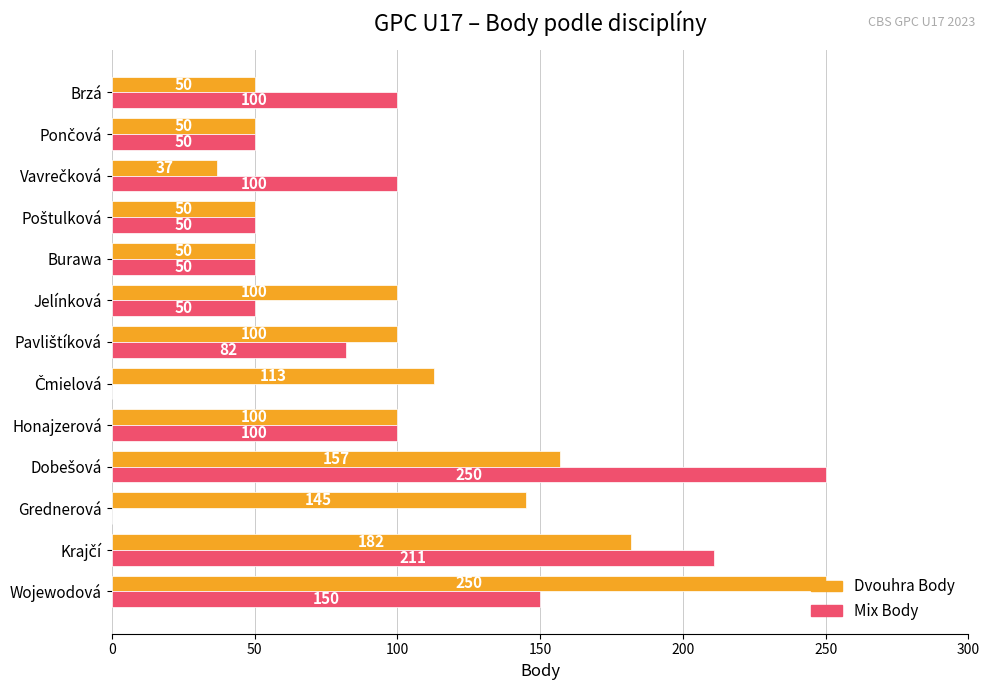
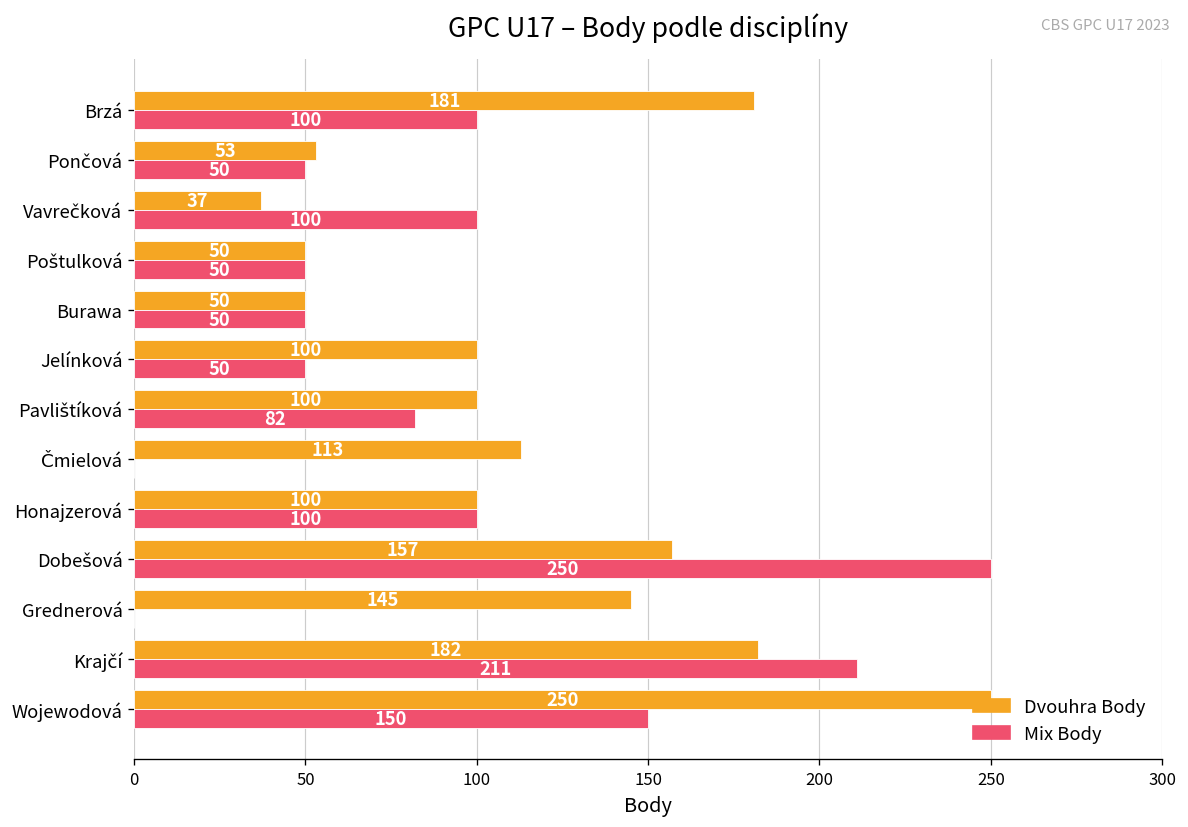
  {
    "Dvouhra Body": {
-     "Brzá": 50,
-     "Pončová": 50,
+     "Brzá": 181,
+     "Pončová": 53,
      "Vavrečková": 37,
      "Poštulková": 50,
      "Burawa": 50,
      "Jelínková": 100,
      "Pavlištíková": 100,
      "Čmielová": 113,
      "Honajzerová": 100,
      "Dobešová": 157,
      "Grednerová": 145,
      "Krajčí": 182,
      "Wojewodová": 250
    },
    "Mix Body": {
      "Brzá": 100,
      "Pončová": 50,
      "Vavrečková": 100,
      "Poštulková": 50,
      "Burawa": 50,
      "Jelínková": 50,
      "Pavlištíková": 82,
      "Honajzerová": 100,
      "Dobešová": 250,
      "Krajčí": 211,
      "Wojewodová": 150
    }
  }
